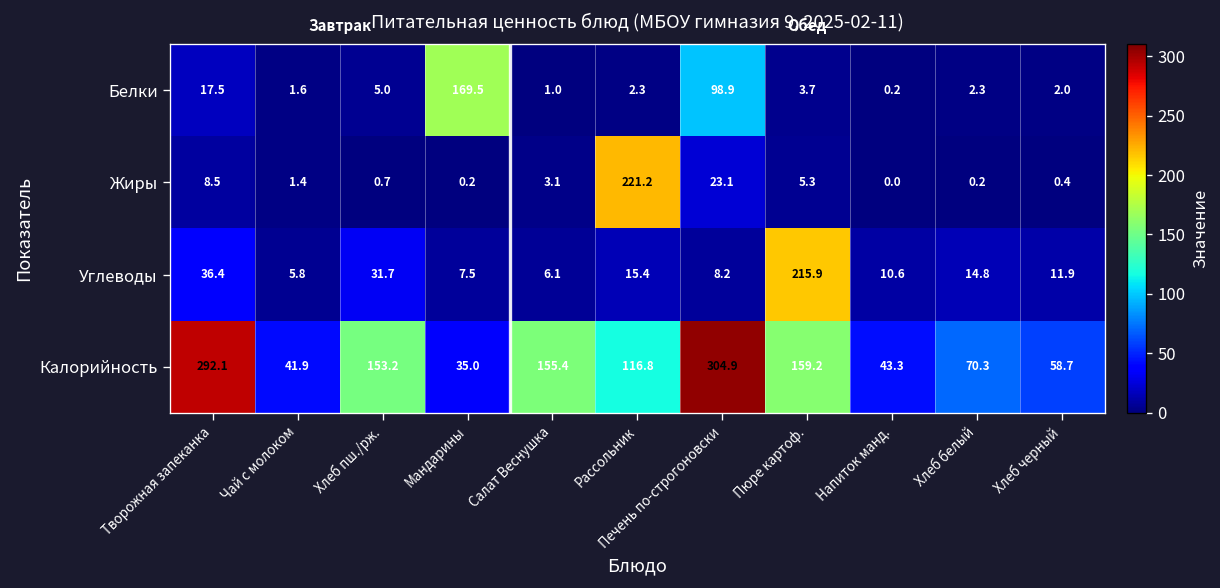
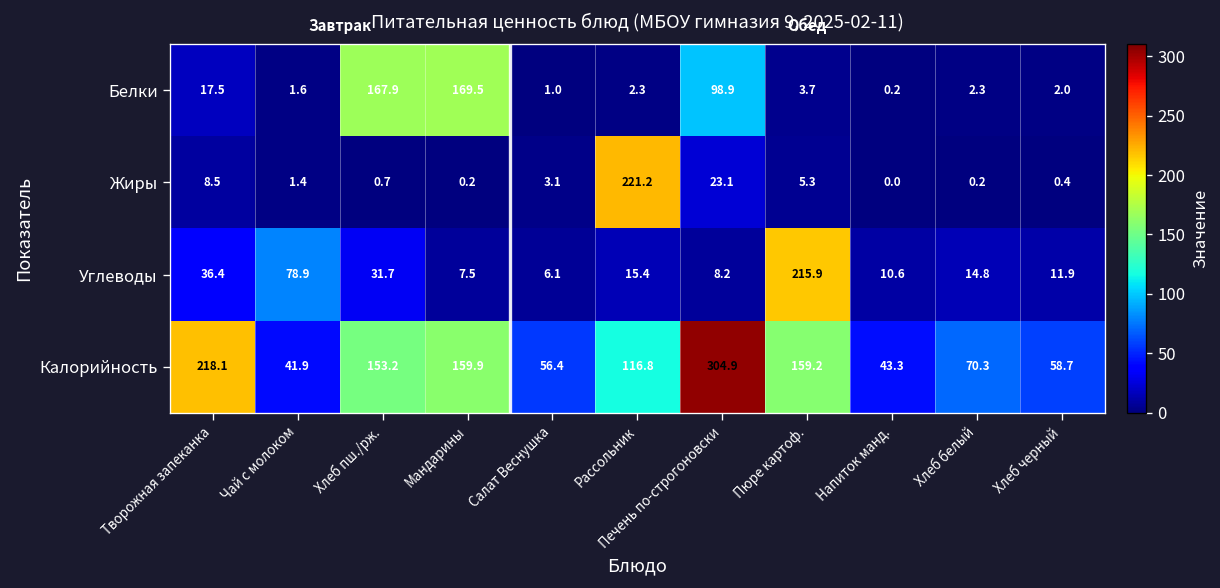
  {
    "Белки": {
      "Творожная запеканка": 17.5,
      "Чай с молоком": 1.6,
-     "Хлеб пш./рж.": 5.0,
+     "Хлеб пш./рж.": 167.9,
      "Мандарины": 169.5,
      "Салат Веснушка": 1.0,
      "Рассольник": 2.3,
      "Печень по-строгоновски": 98.9,
      "Пюре картоф.": 3.7,
      "Напиток манд.": 0.2,
      "Хлеб белый": 2.3,
      "Хлеб черный": 2.0
    },
    "Жиры": {
      "Творожная запеканка": 8.5,
      "Чай с молоком": 1.4,
      "Хлеб пш./рж.": 0.7,
      "Мандарины": 0.2,
      "Салат Веснушка": 3.1,
      "Рассольник": 221.2,
      "Печень по-строгоновски": 23.1,
      "Пюре картоф.": 5.3,
      "Напиток манд.": 0.0,
      "Хлеб белый": 0.2,
      "Хлеб черный": 0.4
    },
    "Углеводы": {
      "Творожная запеканка": 36.4,
-     "Чай с молоком": 5.8,
+     "Чай с молоком": 78.9,
      "Хлеб пш./рж.": 31.7,
      "Мандарины": 7.5,
      "Салат Веснушка": 6.1,
      "Рассольник": 15.4,
      "Печень по-строгоновски": 8.2,
      "Пюре картоф.": 215.9,
      "Напиток манд.": 10.6,
      "Хлеб белый": 14.8,
      "Хлеб черный": 11.9
    },
    "Калорийность": {
-     "Творожная запеканка": 292.1,
+     "Творожная запеканка": 218.1,
      "Чай с молоком": 41.9,
      "Хлеб пш./рж.": 153.2,
-     "Мандарины": 35.0,
-     "Салат Веснушка": 155.4,
+     "Мандарины": 159.9,
+     "Салат Веснушка": 56.4,
      "Рассольник": 116.8,
      "Печень по-строгоновски": 304.9,
      "Пюре картоф.": 159.2,
      "Напиток манд.": 43.3,
      "Хлеб белый": 70.3,
      "Хлеб черный": 58.7
    }
  }
